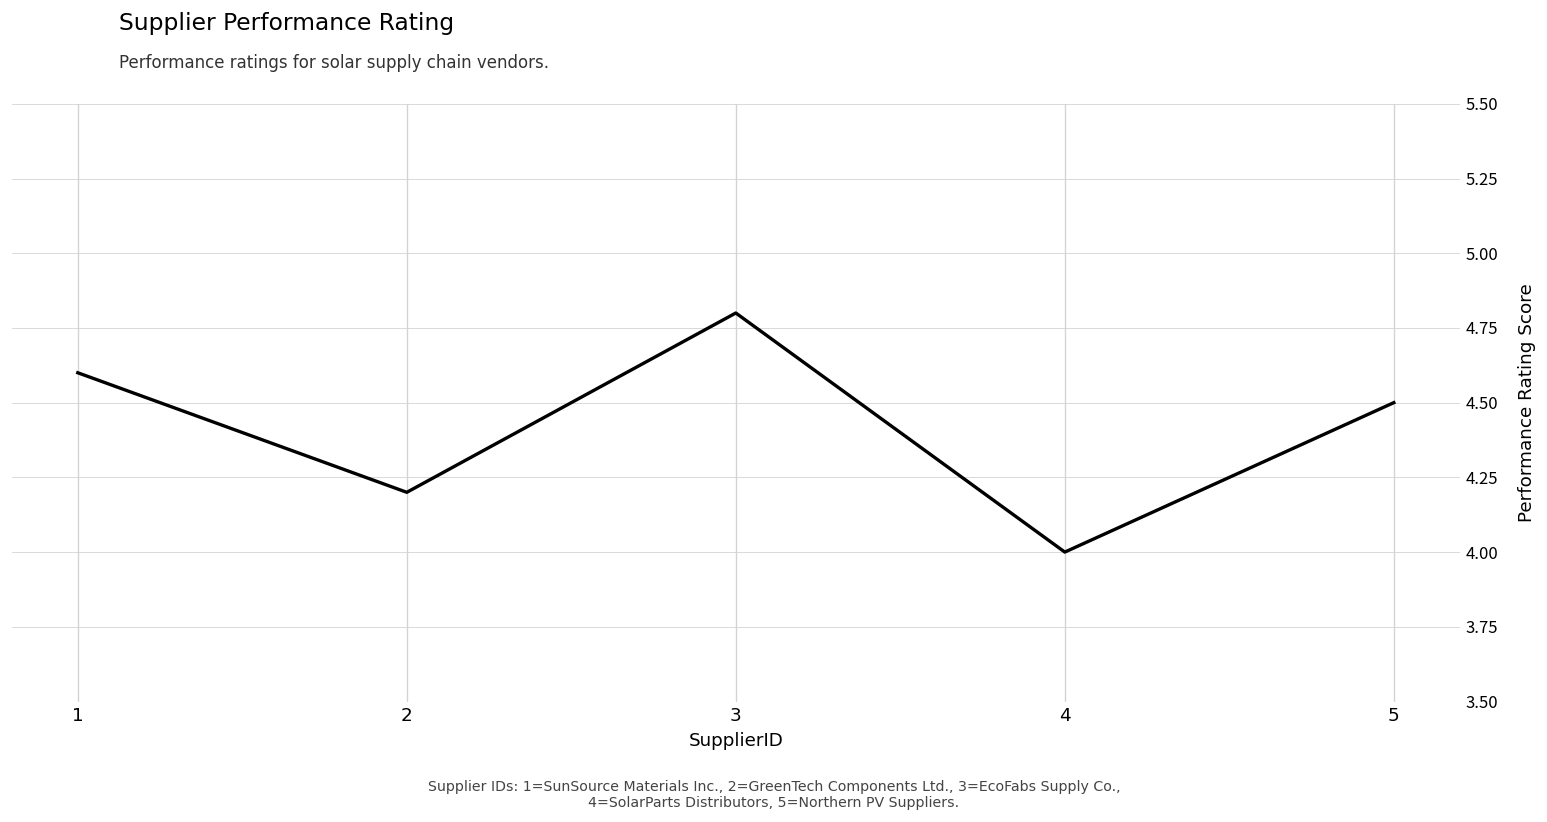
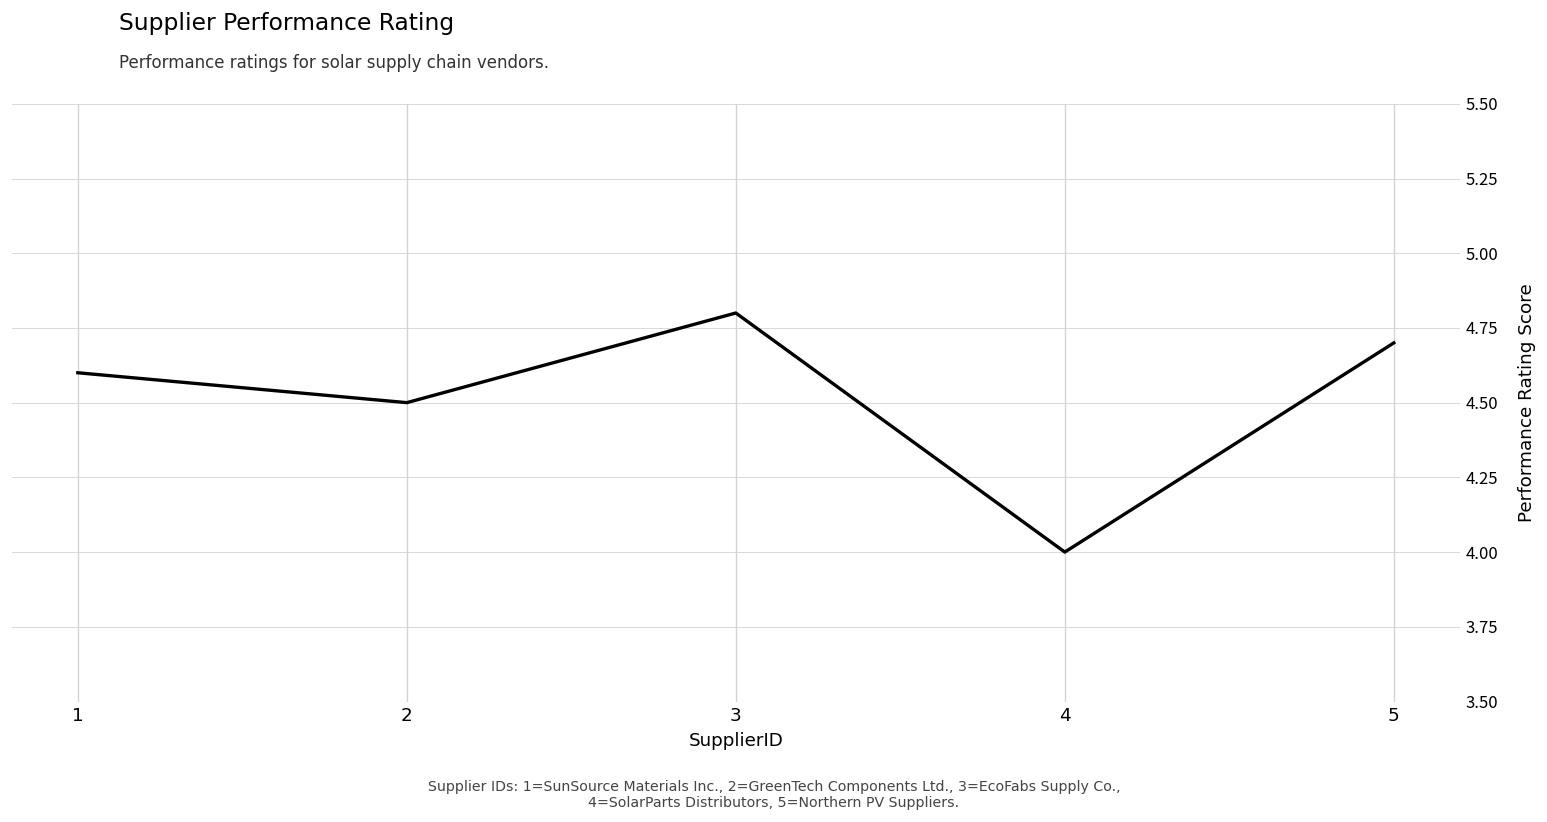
  {
    "1": 4.6,
-   "2": 4.2,
+   "2": 4.5,
    "3": 4.8,
    "4": 4.0,
-   "5": 4.5
+   "5": 4.7
  }
